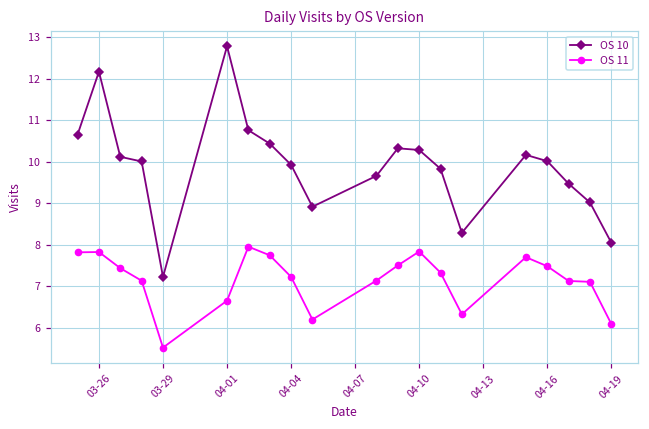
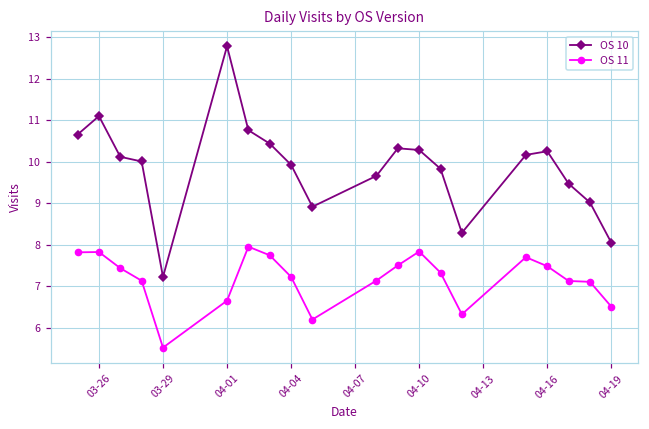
  {
    "OS 10": {
-     "03-26": 12.2,
+     "03-26": 11.1,
      "03-29": 7.2,
      "04-01": 12.8,
      "04-04": 9.9,
      "04-10": 10.3,
-     "04-16": 10.0,
+     "04-16": 10.3,
      "04-19": 8.1
    },
    "OS 11": {
      "03-26": 7.8,
      "03-29": 5.5,
      "04-01": 6.7,
      "04-04": 7.2,
      "04-10": 7.8,
      "04-16": 7.5,
-     "04-19": 6.1
+     "04-19": 6.5
    }
  }
